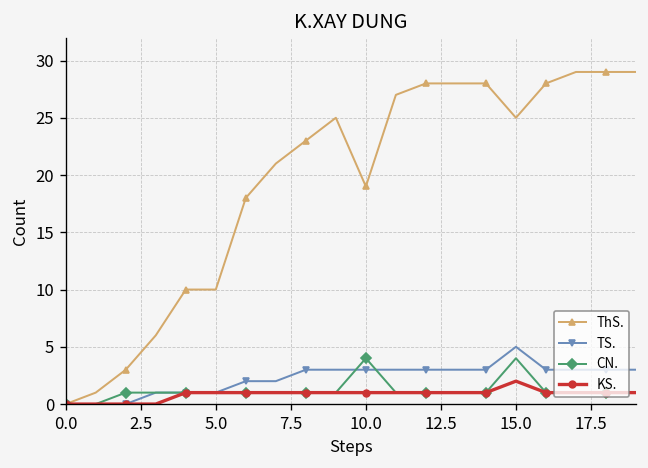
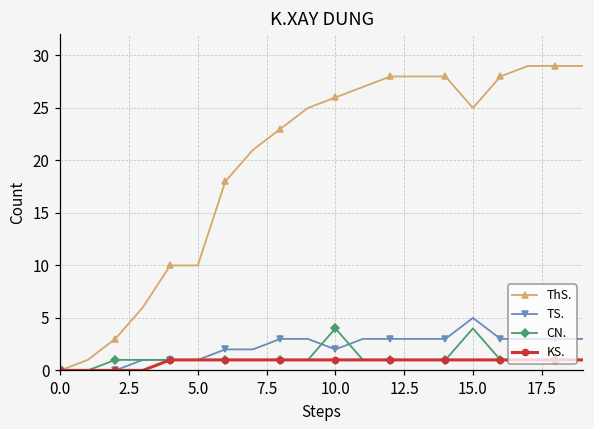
  {
    "ThS.": {
      "5.0": 10,
-     "10.0": 19,
+     "10.0": 26,
      "15.0": 25
    },
    "TS.": {
-     "10.0": 3,
+     "10.0": 2,
      "15.0": 5
    },
    "CN.": {
      "10.0": 4,
      "15.0": 4
    },
    "KS.": {
      "10.0": 1,
-     "15.0": 2
+     "15.0": 1
    }
  }
